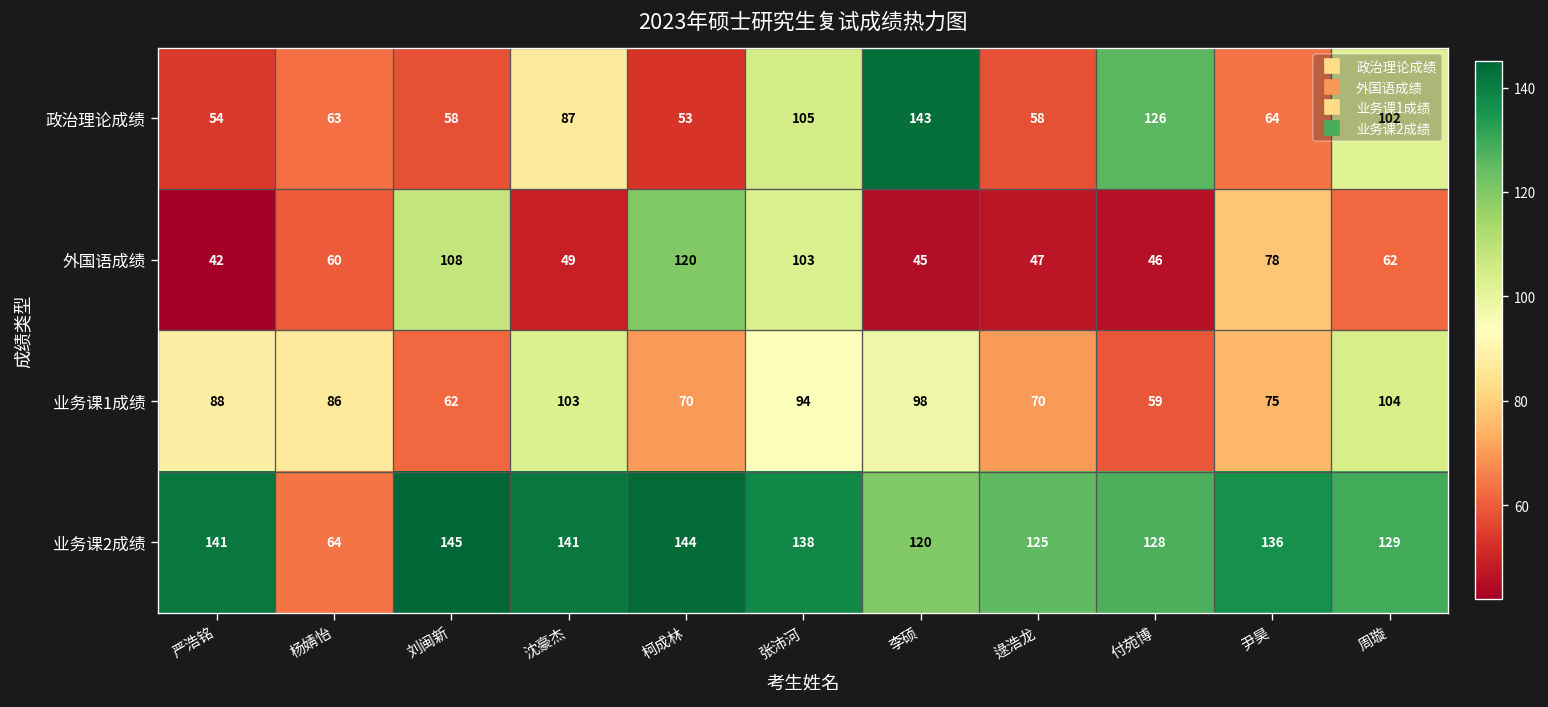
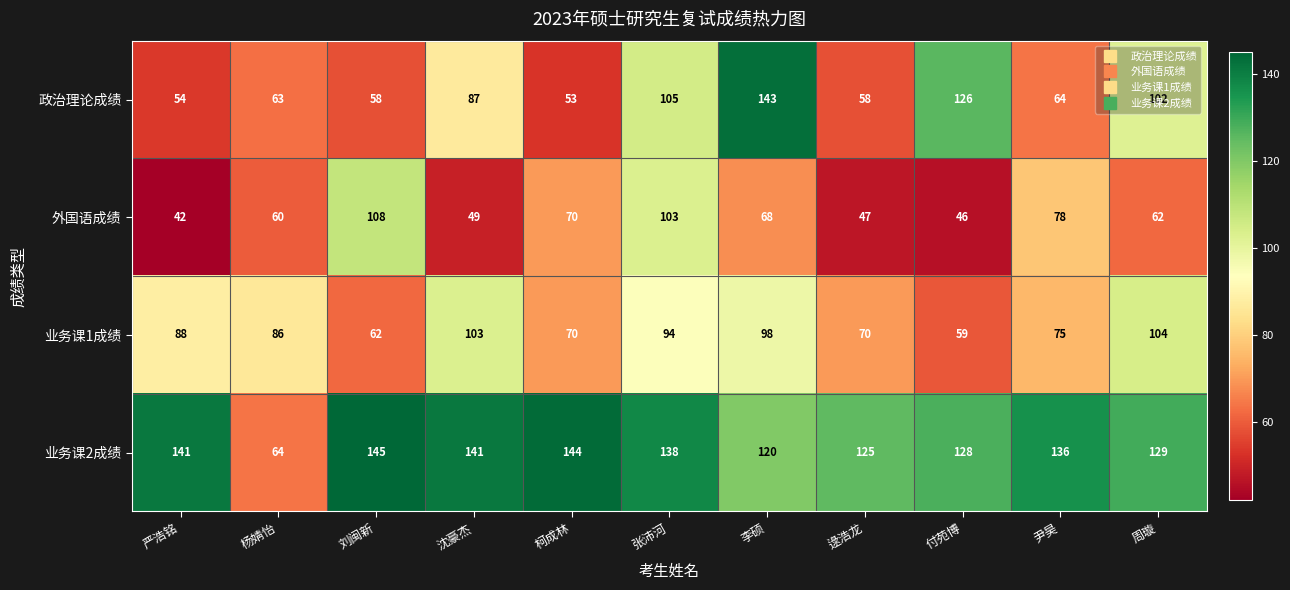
  {
    "政治理论成绩": {
      "严浩铭": 54,
      "杨婧怡": 63,
      "刘闽新": 58,
      "沈豪杰": 87,
      "柯成林": 53,
      "张沛河": 105,
      "李硕": 143,
      "逯浩龙": 58,
      "付苑博": 126,
      "尹昊": 64
    },
    "外国语成绩": {
      "严浩铭": 42,
      "杨婧怡": 60,
      "刘闽新": 108,
      "沈豪杰": 49,
-     "柯成林": 120,
+     "柯成林": 70,
      "张沛河": 103,
-     "李硕": 45,
+     "李硕": 68,
      "逯浩龙": 47,
      "付苑博": 46,
      "尹昊": 78,
      "周璇": 62
    },
    "业务课1成绩": {
      "严浩铭": 88,
      "杨婧怡": 86,
      "刘闽新": 62,
      "沈豪杰": 103,
      "柯成林": 70,
      "张沛河": 94,
      "李硕": 98,
      "逯浩龙": 70,
      "付苑博": 59,
      "尹昊": 75,
      "周璇": 104
    },
    "业务课2成绩": {
      "严浩铭": 141,
      "杨婧怡": 64,
      "刘闽新": 145,
      "沈豪杰": 141,
      "柯成林": 144,
      "张沛河": 138,
      "李硕": 120,
      "逯浩龙": 125,
      "付苑博": 128,
      "尹昊": 136,
      "周璇": 129
    }
  }
